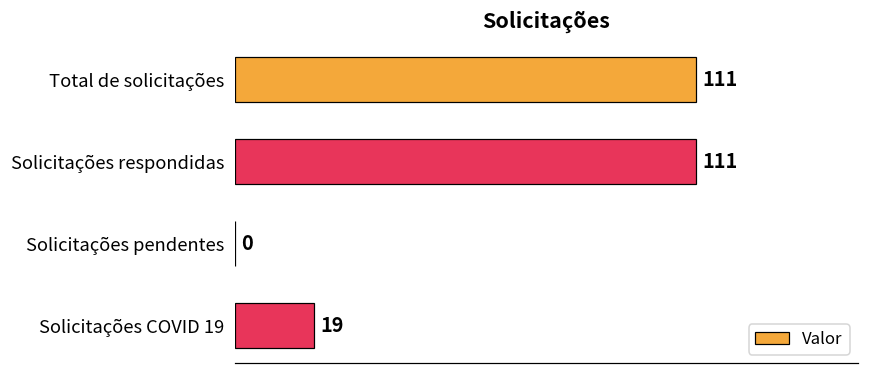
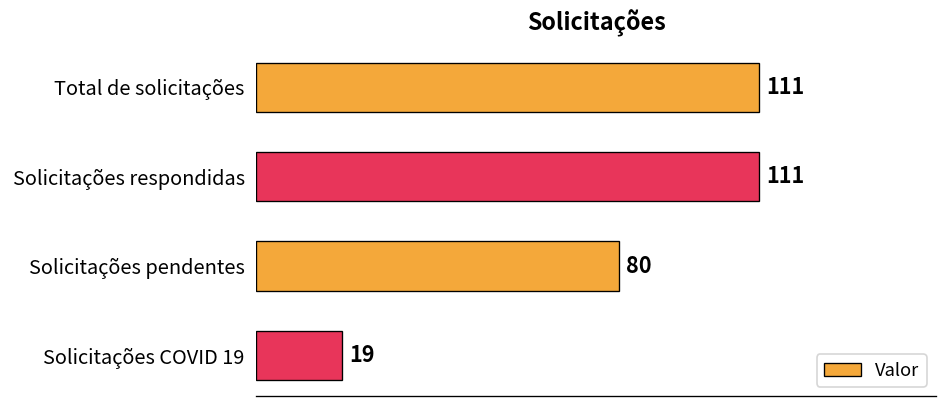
  {
    "Total de solicitações": 111,
    "Solicitações respondidas": 111,
-   "Solicitações pendentes": 0,
+   "Solicitações pendentes": 80,
    "Solicitações COVID 19": 19
  }
